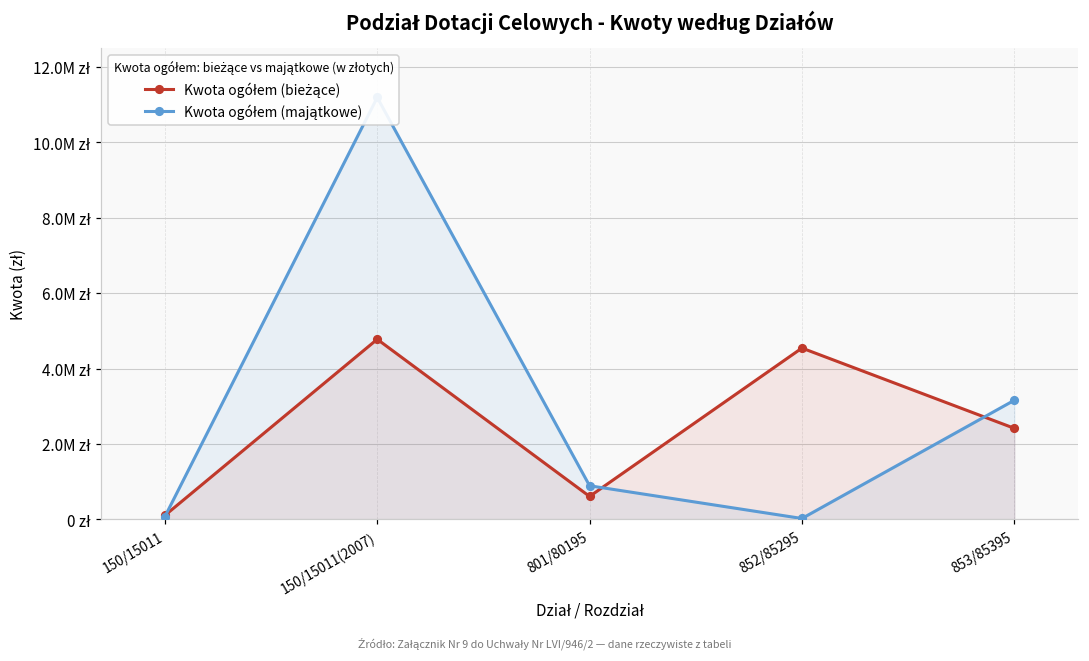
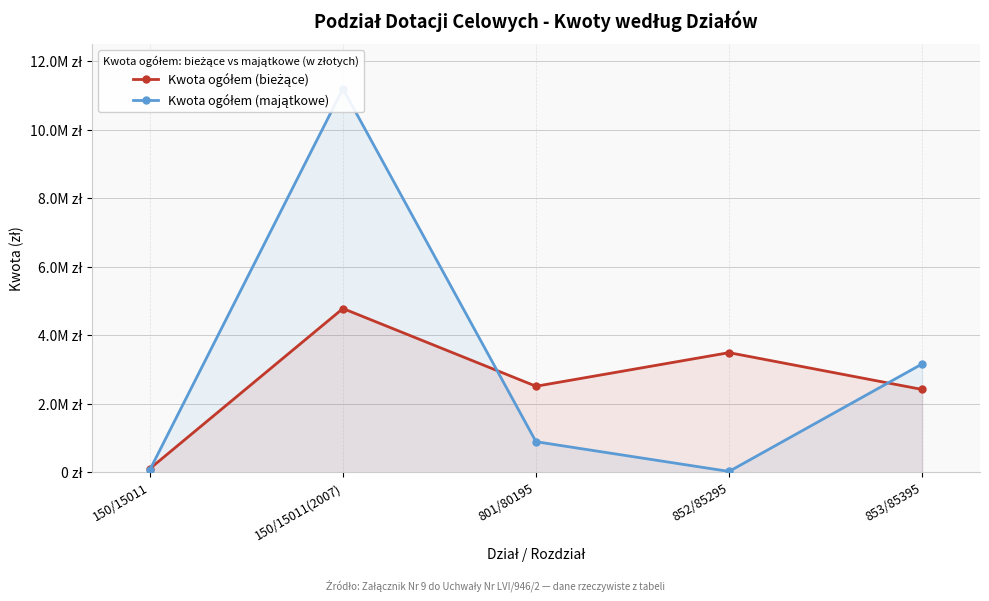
  {
    "Kwota ogółem (bieżące)": {
      "150/15011(2007)": "4.8M zł",
-     "801/80195": "0.6M zł",
-     "852/85295": "4.5M zł",
+     "801/80195": "2.5M zł",
+     "852/85295": "3.5M zł",
      "853/85395": "2.4M zł"
    },
    "Kwota ogółem (majątkowe)": {
      "801/80195": "0.9M zł",
      "852/85295": "0.0M zł",
      "853/85395": "3.2M zł"
    }
  }
